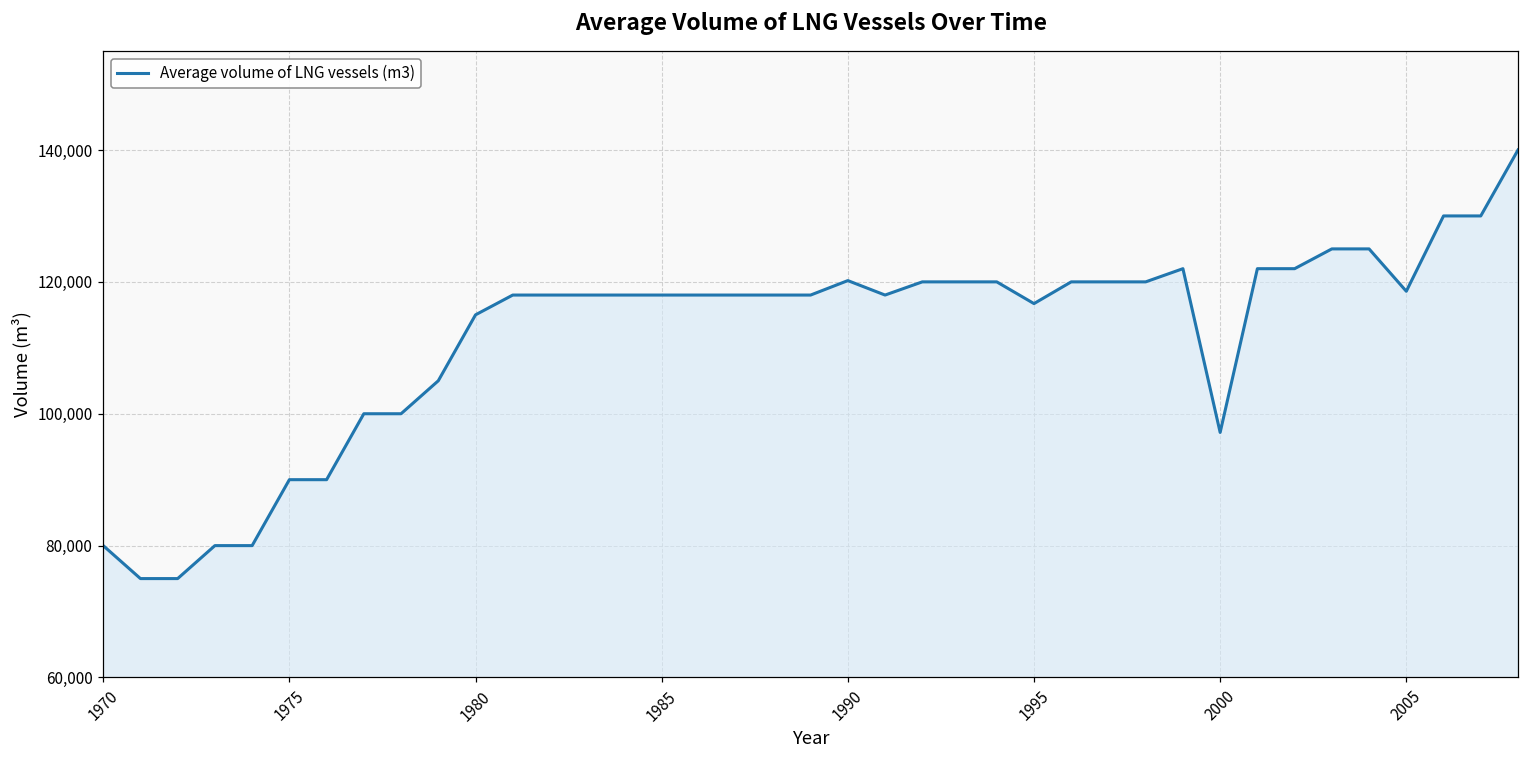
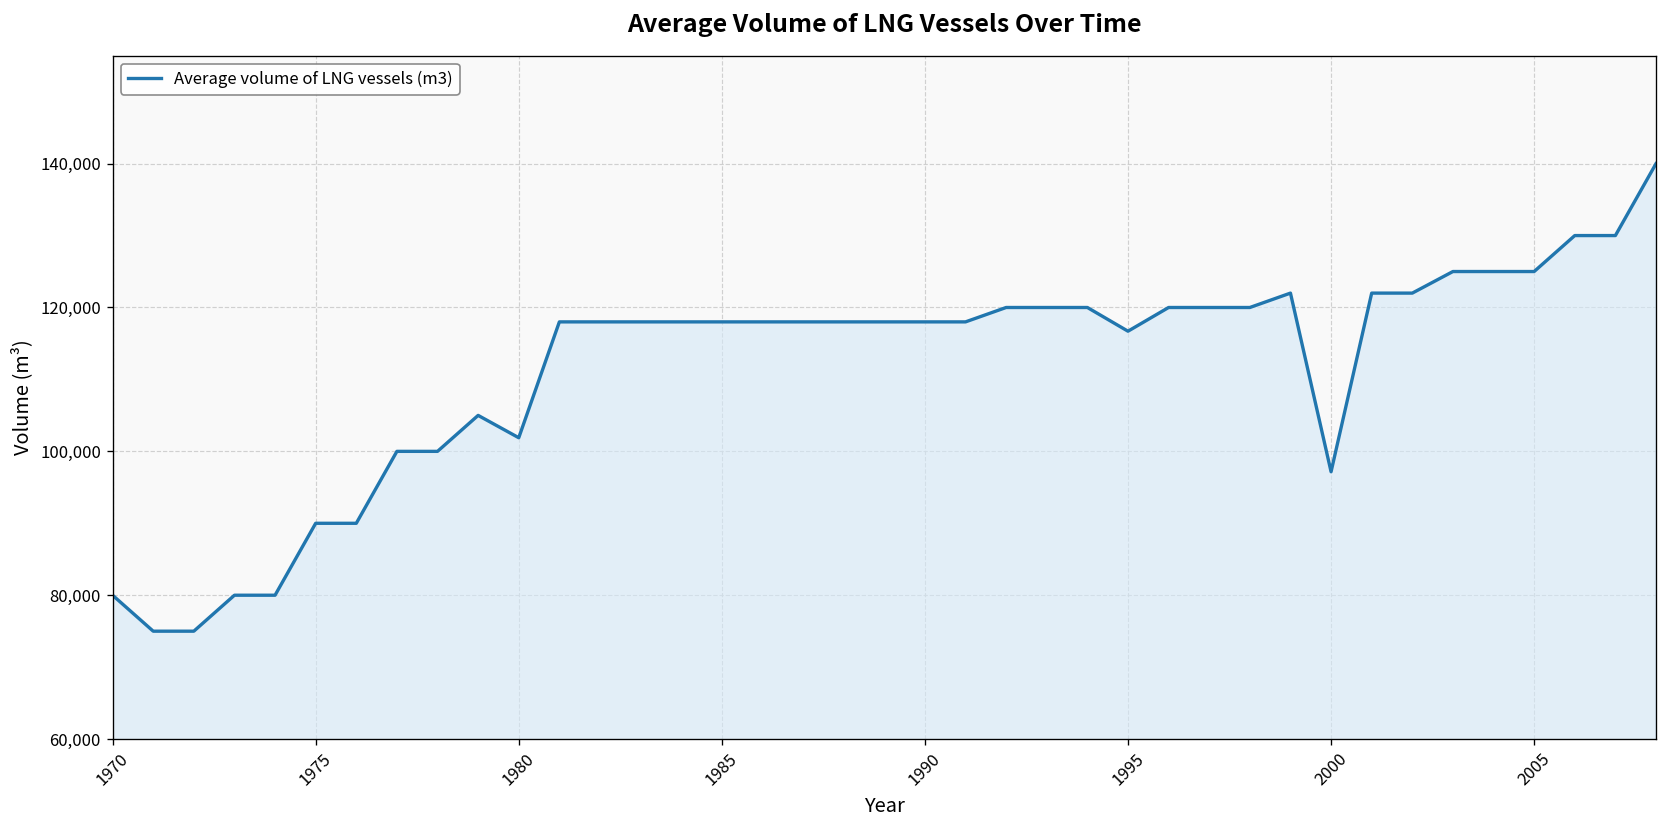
  {
    "1970": "80,000",
    "1975": "90,000",
-   "1980": "115,000",
+   "1980": "102,000",
    "1985": "118,000",
-   "1990": "120,000",
+   "1990": "118,000",
    "1995": "117,000",
    "2000": "97,000",
-   "2005": "119,000"
+   "2005": "125,000"
  }
